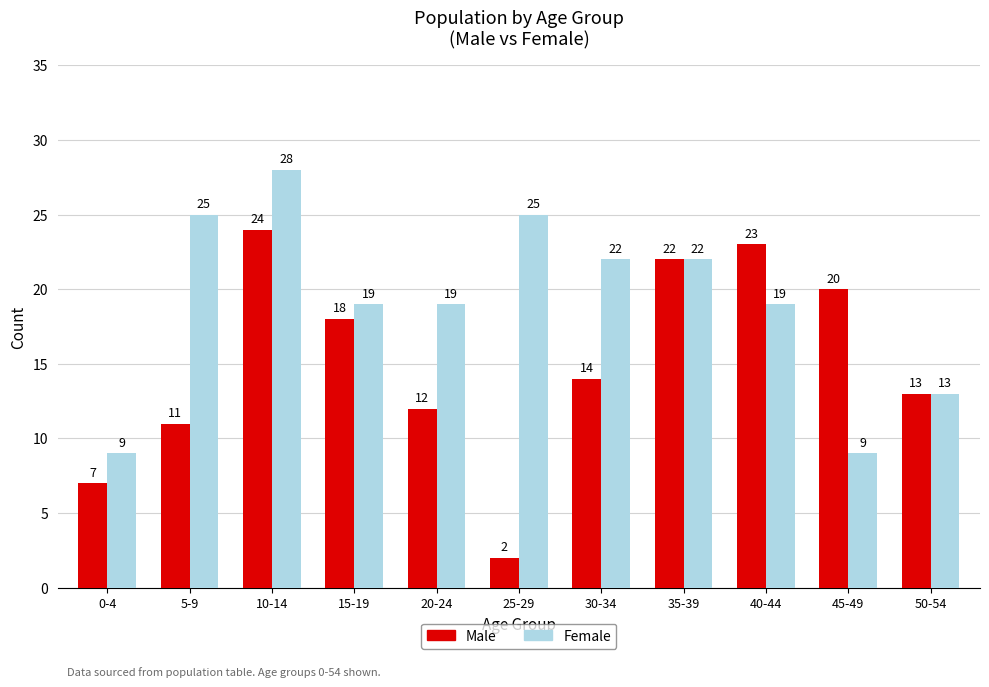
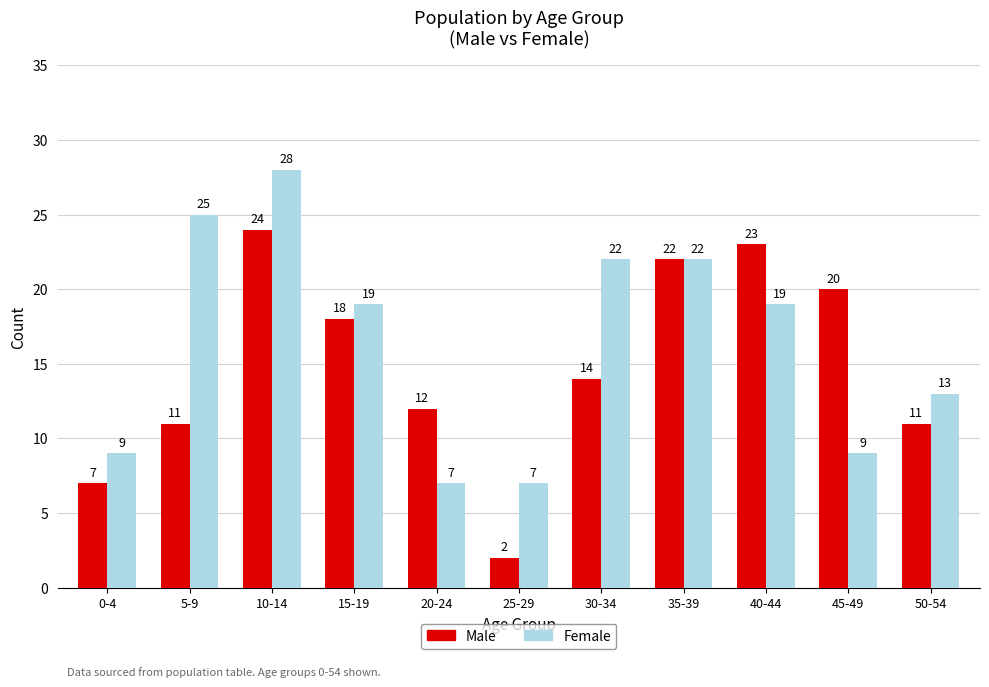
  {
    "Male": {
      "0-4": 7,
      "5-9": 11,
      "10-14": 24,
      "15-19": 18,
      "20-24": 12,
      "25-29": 2,
      "30-34": 14,
      "35-39": 22,
      "40-44": 23,
      "45-49": 20,
-     "50-54": 13
+     "50-54": 11
    },
    "Female": {
      "0-4": 9,
      "5-9": 25,
      "10-14": 28,
      "15-19": 19,
-     "20-24": 19,
-     "25-29": 25,
+     "20-24": 7,
+     "25-29": 7,
      "30-34": 22,
      "35-39": 22,
      "40-44": 19,
      "45-49": 9,
      "50-54": 13
    }
  }
